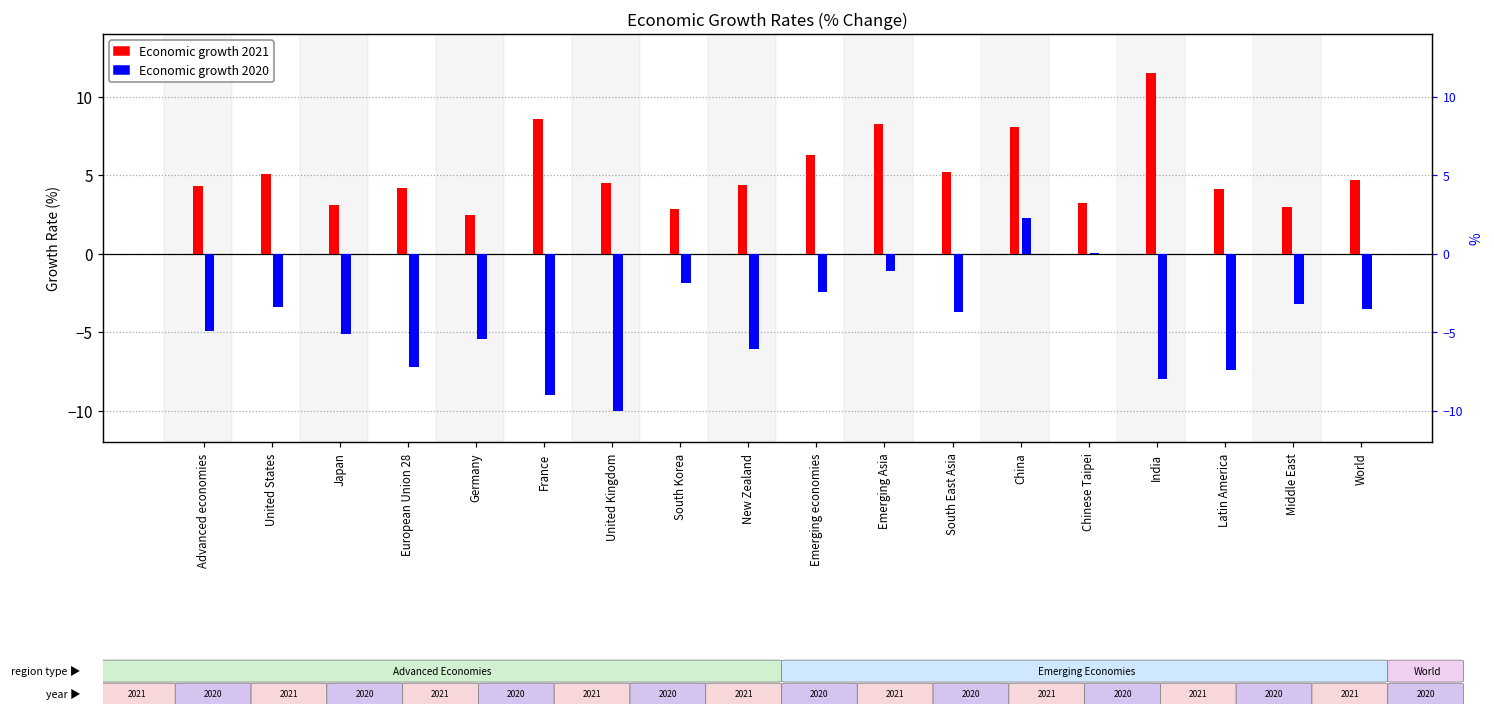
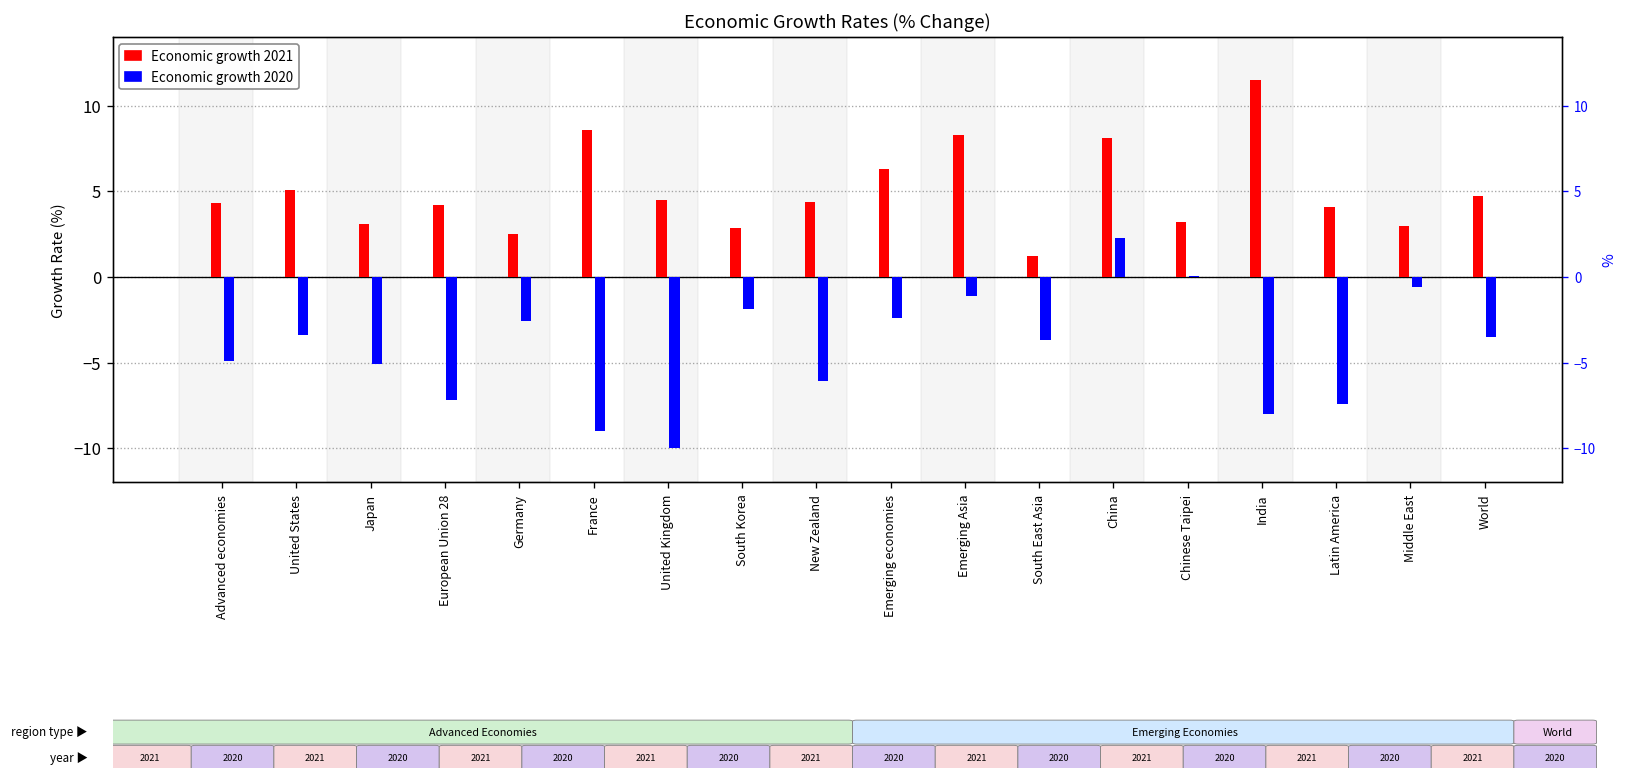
  {
    "Economic growth 2021": {
      "Advanced economies": 4.3,
      "United States": 5.1,
      "Japan": 3.1,
      "European Union 28": 4.2,
      "Germany": 2.5,
      "France": 8.6,
      "United Kingdom": 4.5,
      "South Korea": 2.9,
      "New Zealand": 4.4,
      "Emerging economies": 6.3,
      "Emerging Asia": 8.3,
-     "South East Asia": 5.2,
+     "South East Asia": 1.2,
      "China": 8.1,
      "Chinese Taipei": 3.2,
      "India": 11.5,
      "Latin America": 4.1,
      "Middle East": 3.0,
      "World": 4.7
    },
    "Economic growth 2020": {
      "Advanced economies": -4.9,
      "United States": -3.4,
      "Japan": -5.1,
      "European Union 28": -7.2,
-     "Germany": -5.4,
+     "Germany": -2.6,
      "France": -9.0,
      "United Kingdom": -10.0,
      "South Korea": -1.9,
      "New Zealand": -6.1,
      "Emerging economies": -2.4,
      "Emerging Asia": -1.1,
      "South East Asia": -3.7,
      "China": 2.3,
      "India": -8.0,
      "Latin America": -7.4,
-     "Middle East": -3.2,
+     "Middle East": -0.6,
      "World": -3.5
    }
  }
